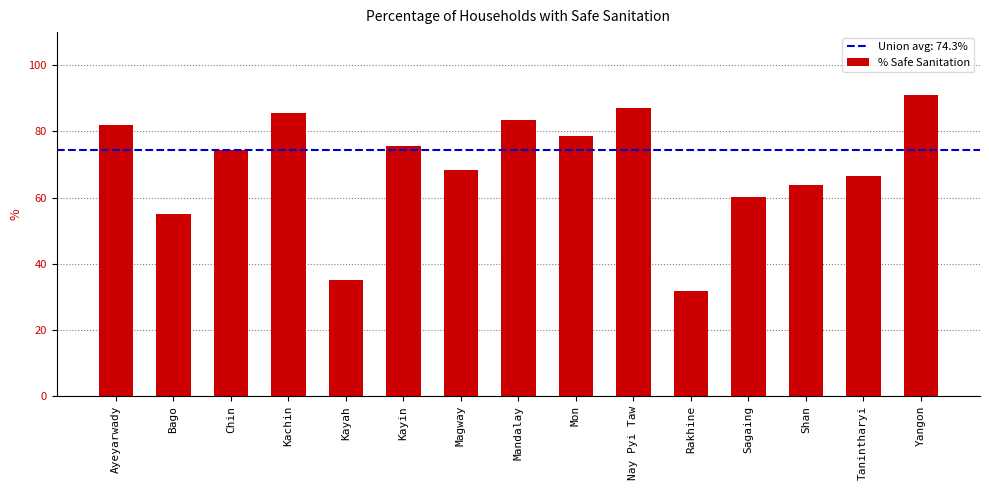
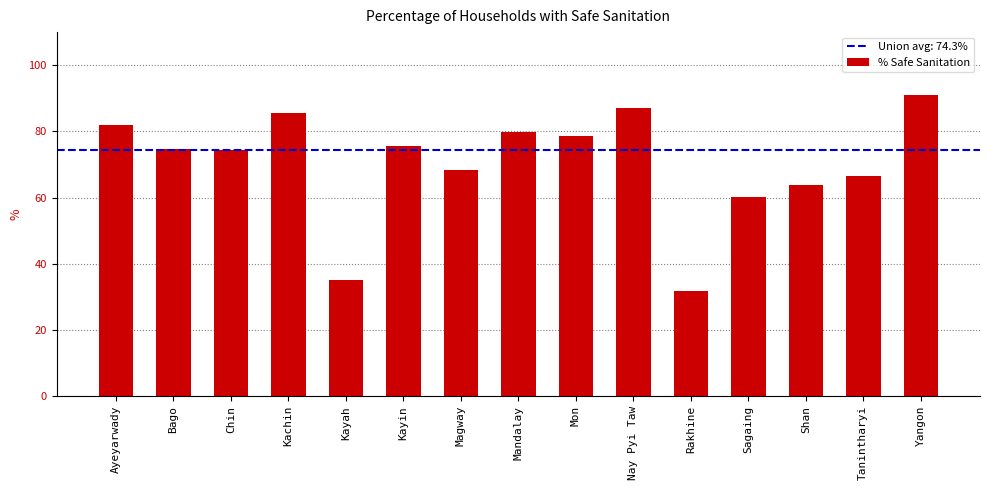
  {
    "Ayeyarwady": 82,
-   "Bago": 55,
+   "Bago": 75,
    "Chin": 75,
    "Kachin": 86,
    "Kayah": 35,
    "Kayin": 76,
    "Magway": 68,
-   "Mandalay": 83,
+   "Mandalay": 80,
    "Mon": 79,
    "Nay Pyi Taw": 87,
    "Rakhine": 32,
    "Sagaing": 60,
    "Shan": 64,
    "Tanintharyi": 67,
    "Yangon": 91
  }
